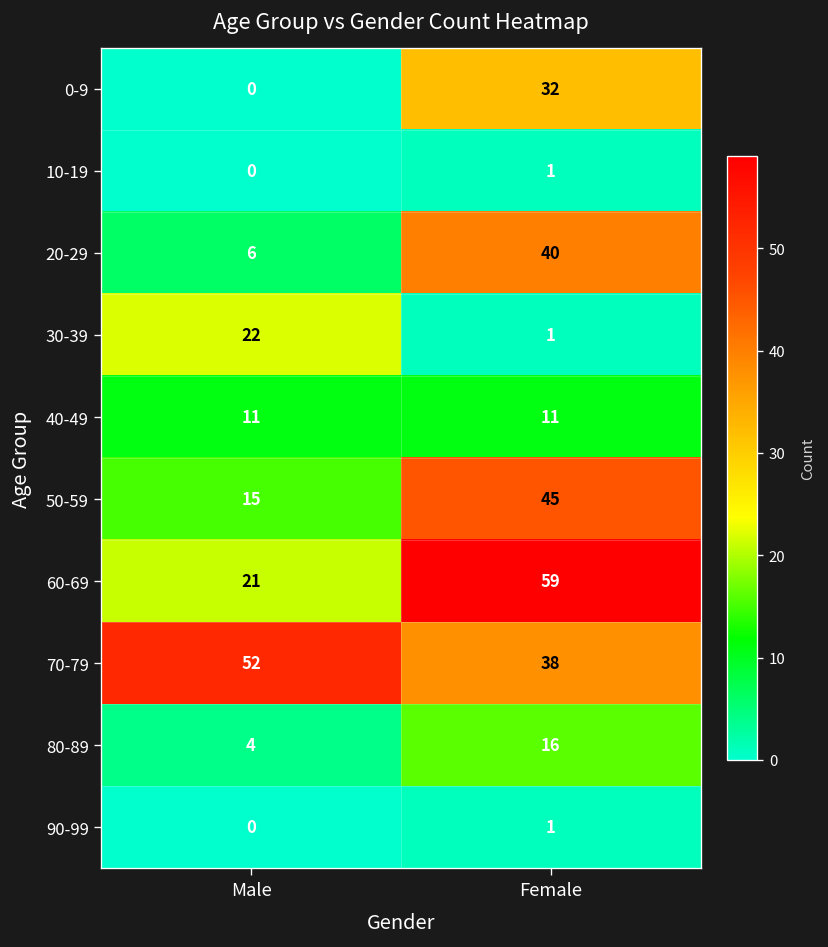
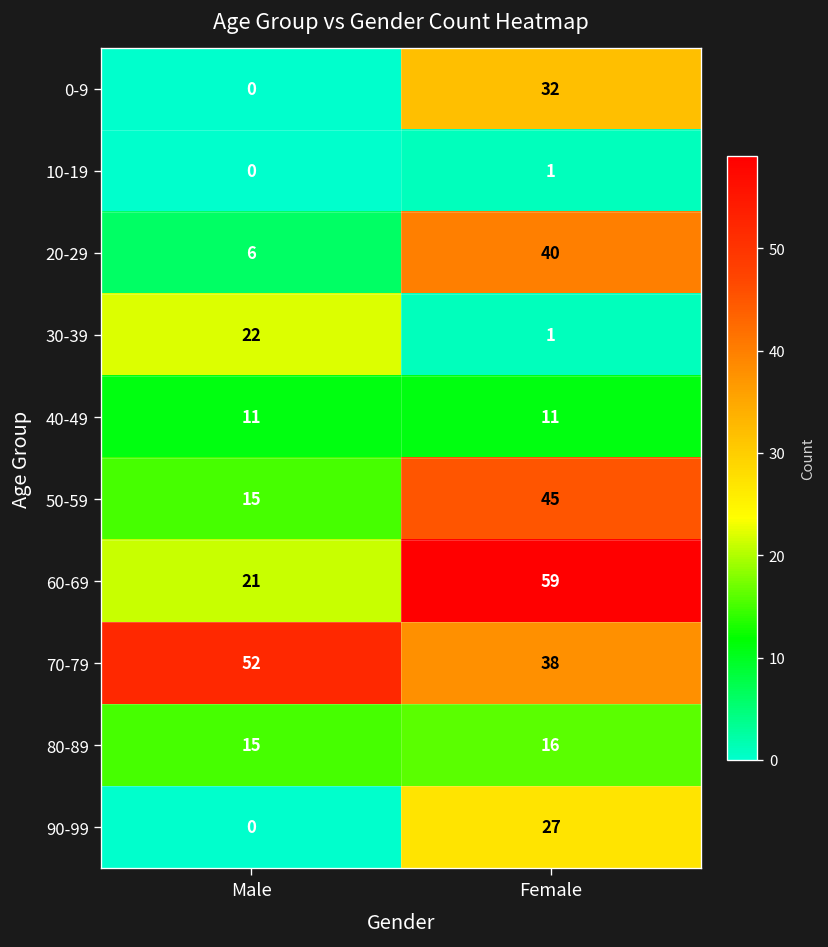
  {
    "0-9": {
      "Male": 0,
      "Female": 32
    },
    "10-19": {
      "Male": 0,
      "Female": 1
    },
    "20-29": {
      "Male": 6,
      "Female": 40
    },
    "30-39": {
      "Male": 22,
      "Female": 1
    },
    "40-49": {
      "Male": 11,
      "Female": 11
    },
    "50-59": {
      "Male": 15,
      "Female": 45
    },
    "60-69": {
      "Male": 21,
      "Female": 59
    },
    "70-79": {
      "Male": 52,
      "Female": 38
    },
    "80-89": {
-     "Male": 4,
+     "Male": 15,
      "Female": 16
    },
    "90-99": {
      "Male": 0,
-     "Female": 1
+     "Female": 27
    }
  }
